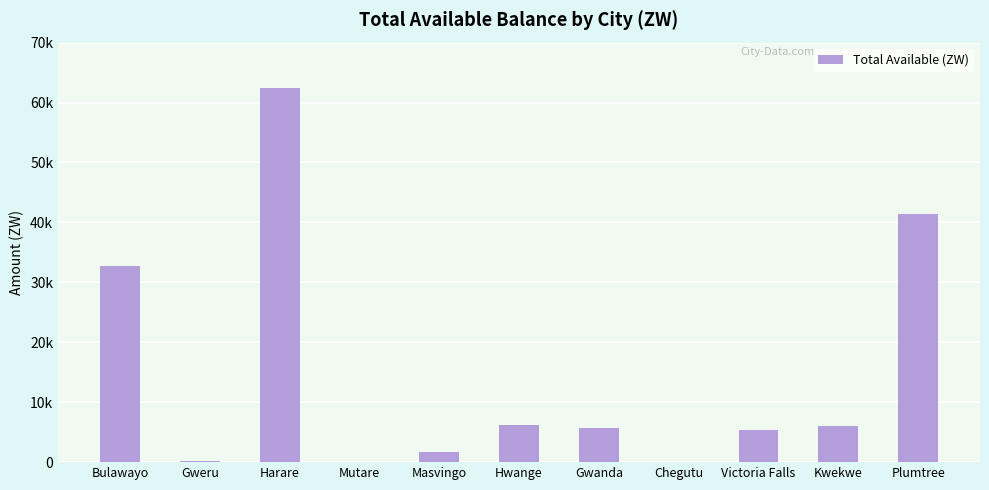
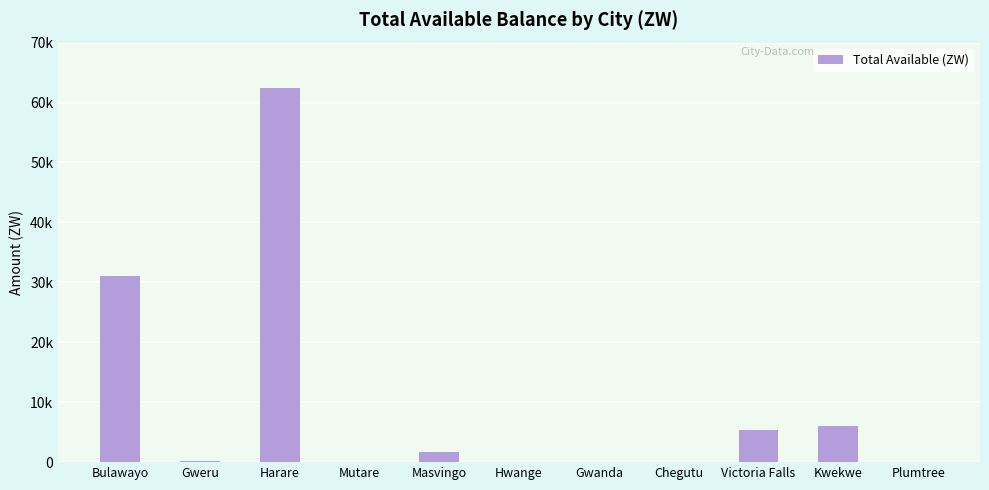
  {
-   "Bulawayo": 33000,
+   "Bulawayo": 31000,
    "Harare": 62000,
    "Mutare": 0,
    "Masvingo": 2000,
-   "Hwange": 6000,
-   "Gwanda": 6000,
+   "Hwange": 0,
+   "Gwanda": 0,
    "Chegutu": 0,
    "Victoria Falls": 5000,
    "Kwekwe": 6000,
-   "Plumtree": 41000
+   "Plumtree": 0
  }
